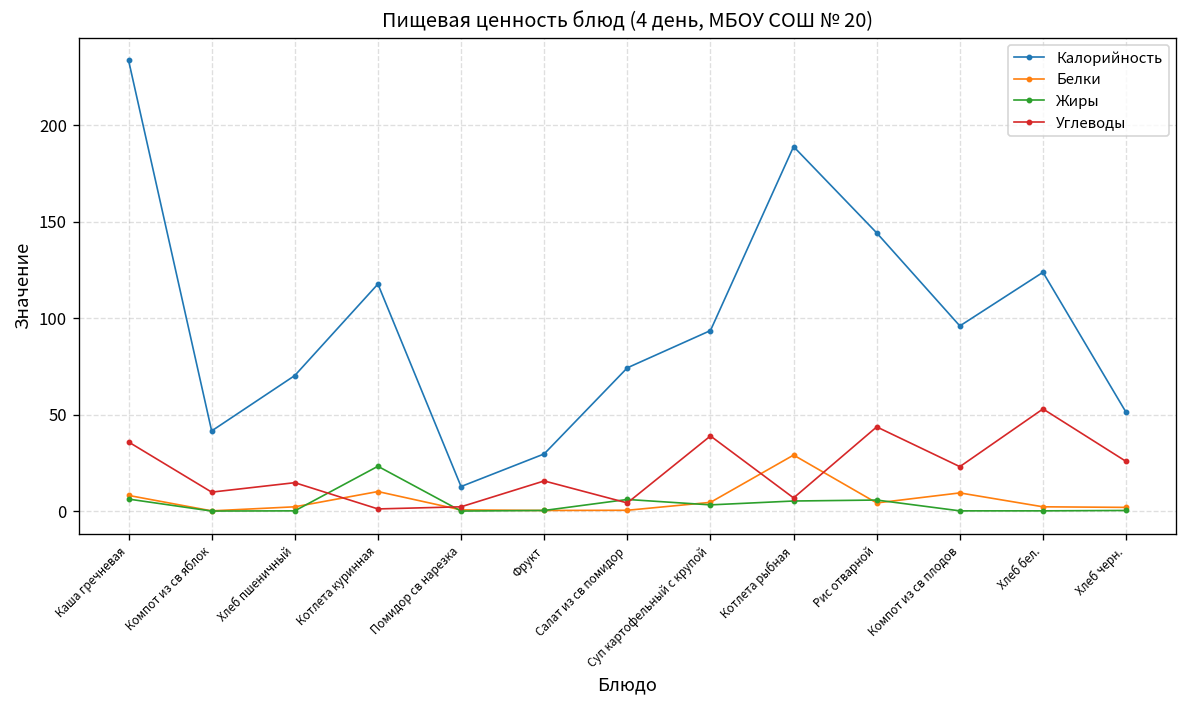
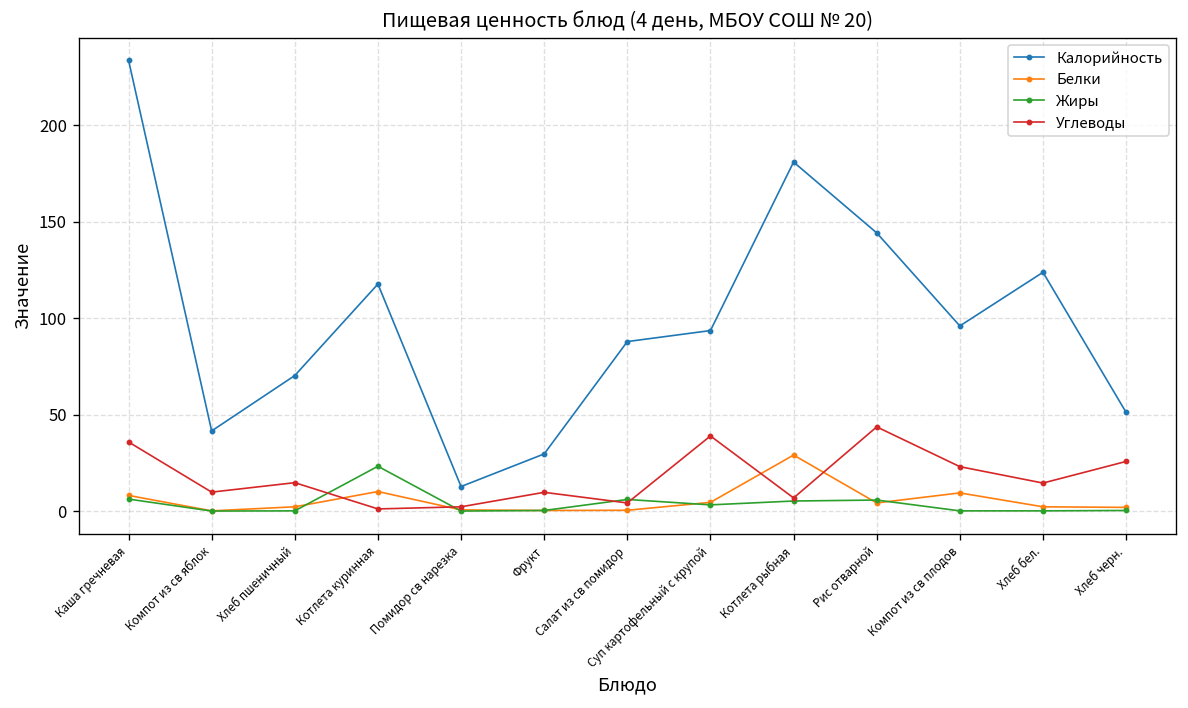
  {
    "Калорийность": {
      "Каша гречневая": 234,
      "Компот из св яблок": 42,
      "Хлеб пшеничный": 70,
      "Котлета куринная": 118,
      "Помидор св нарезка": 13,
      "Фрукт": 30,
-     "Салат из св помидор": 74,
+     "Салат из св помидор": 88,
      "Суп картофельный с крупой": 94,
-     "Котлета рыбная": 189,
+     "Котлета рыбная": 181,
      "Рис отварной": 144,
      "Компот из св плодов": 96,
      "Хлеб бел.": 124,
      "Хлеб черн.": 51
    },
    "Белки": {
      "Каша гречневая": 8,
      "Хлеб пшеничный": 2,
      "Котлета куринная": 10,
      "Салат из св помидор": 1,
      "Котлета рыбная": 29,
      "Компот из св плодов": 10,
      "Хлеб бел.": 2,
      "Хлеб черн.": 2
    },
    "Жиры": {
      "Каша гречневая": 6,
      "Хлеб пшеничный": 0,
      "Котлета куринная": 23,
      "Салат из св помидор": 6,
      "Котлета рыбная": 5,
      "Компот из св плодов": 0,
      "Хлеб бел.": 0,
      "Хлеб черн.": 0
    },
    "Углеводы": {
      "Каша гречневая": 36,
      "Компот из св яблок": 10,
      "Хлеб пшеничный": 15,
      "Котлета куринная": 1,
      "Помидор св нарезка": 2,
-     "Фрукт": 16,
+     "Фрукт": 10,
      "Салат из св помидор": 4,
      "Суп картофельный с крупой": 39,
      "Котлета рыбная": 7,
      "Рис отварной": 44,
      "Компот из св плодов": 23,
-     "Хлеб бел.": 53,
+     "Хлеб бел.": 15,
      "Хлеб черн.": 26
    }
  }
